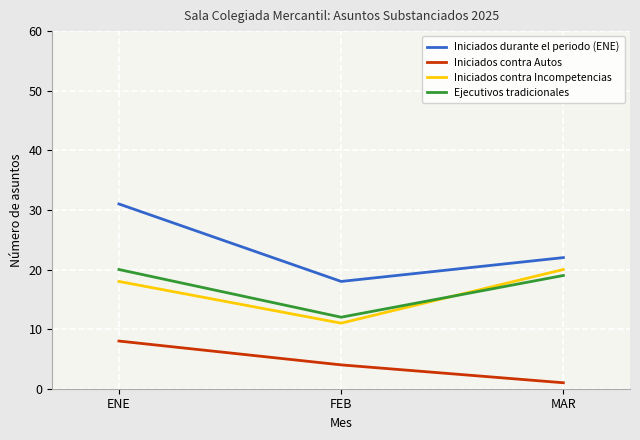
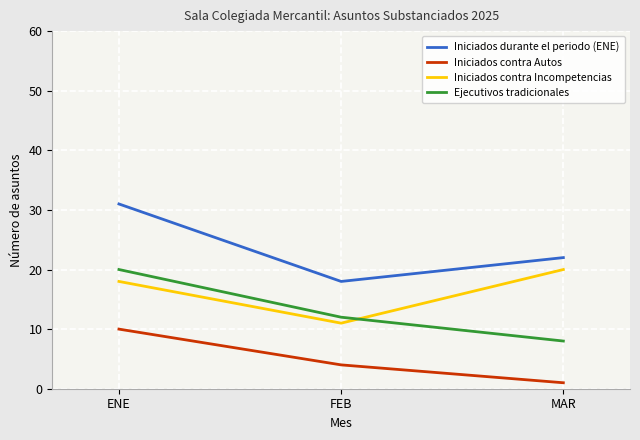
  {
    "Iniciados durante el periodo (ENE)": {
      "ENE": 31,
      "FEB": 18,
      "MAR": 22
    },
    "Iniciados contra Autos": {
-     "ENE": 8,
+     "ENE": 10,
      "FEB": 4,
      "MAR": 1
    },
    "Iniciados contra Incompetencias": {
      "ENE": 18,
      "FEB": 11,
      "MAR": 20
    },
    "Ejecutivos tradicionales": {
      "ENE": 20,
      "FEB": 12,
-     "MAR": 19
+     "MAR": 8
    }
  }
